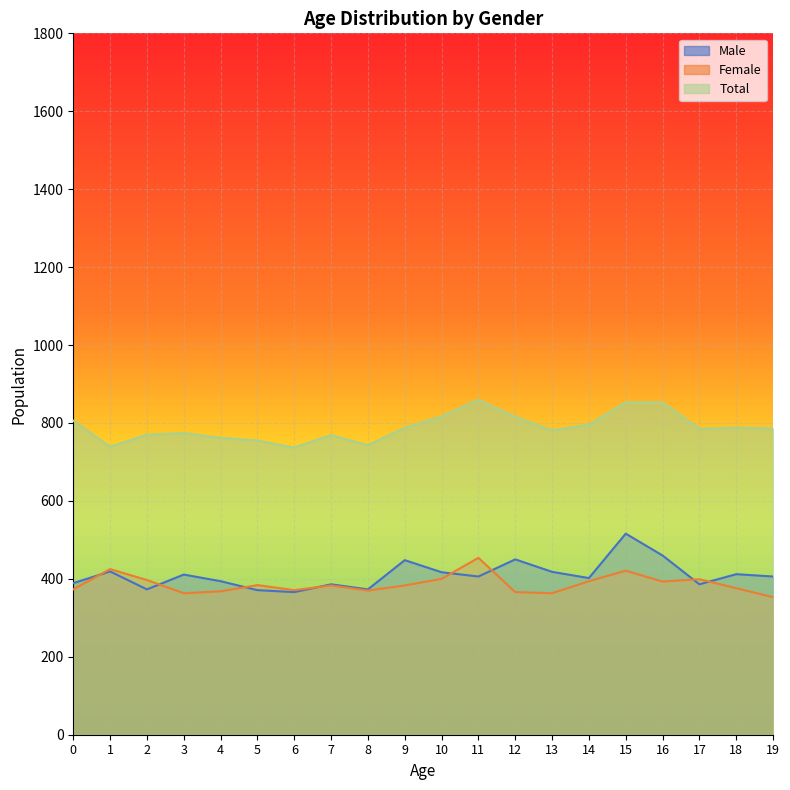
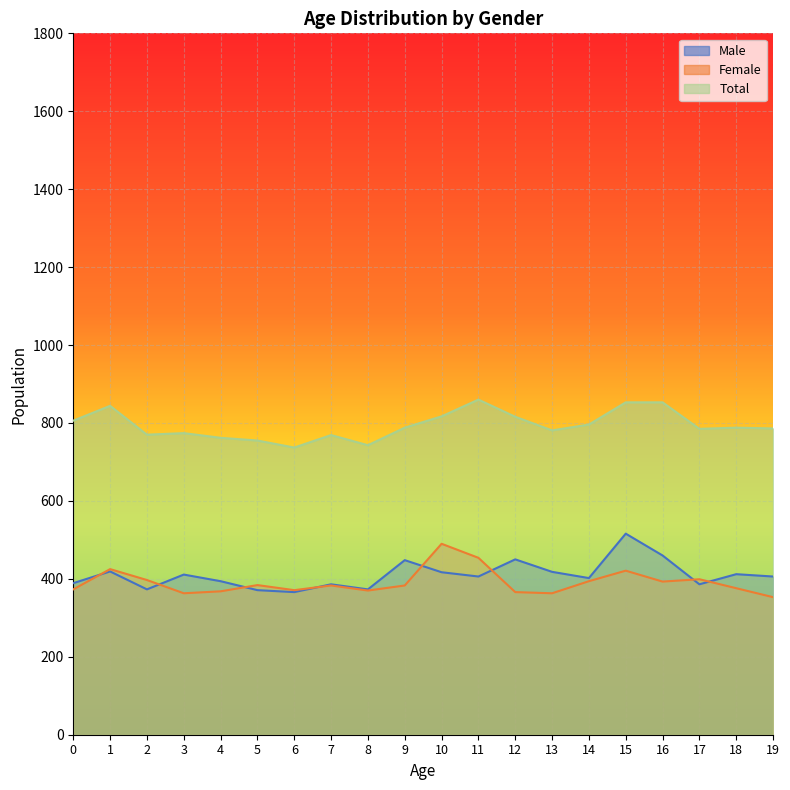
  {
    "Male": {
      "0": 390,
      "2": 370,
      "3": 410,
      "4": 390,
      "5": 370,
      "9": 450,
      "10": 420,
      "11": 410,
      "12": 450,
      "13": 420,
      "14": 400,
      "15": 520,
      "16": 460,
      "17": 390,
      "18": 410,
      "19": 410
    },
    "Female": {
      "0": 370,
      "2": 400,
      "3": 360,
      "4": 370,
      "5": 380,
      "9": 380,
-     "10": 400,
+     "10": 490,
      "11": 450,
      "12": 370,
      "13": 360,
      "14": 390,
      "15": 420,
      "16": 390,
      "17": 400,
      "18": 380,
      "19": 350
    },
    "Total": {
      "0": 810,
-     "1": 740,
+     "1": 840,
      "2": 770,
      "3": 770,
      "4": 760,
      "5": 760,
      "6": 740,
      "7": 770,
      "8": 740,
      "9": 790,
      "10": 820,
      "11": 860,
      "12": 820,
      "13": 780,
      "14": 800,
      "15": 850,
      "16": 850,
      "17": 790,
      "18": 790,
      "19": 790
    }
  }
